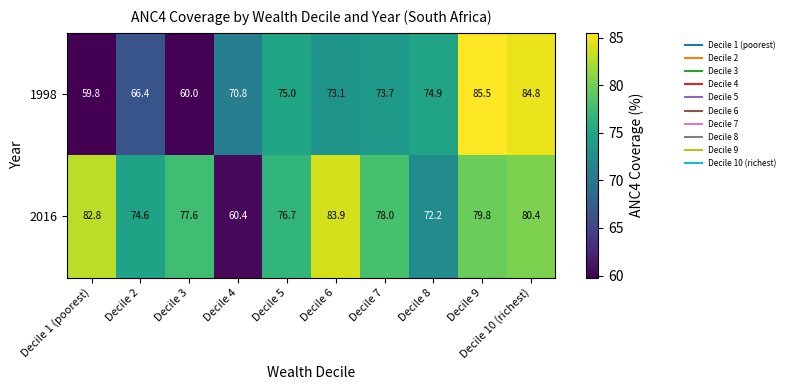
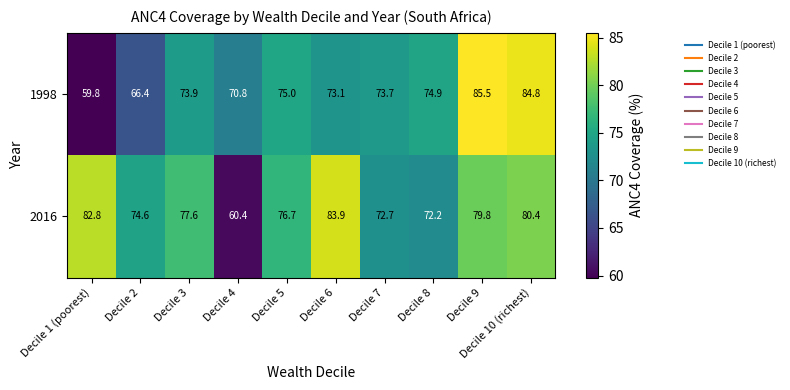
  {
    "1998": {
      "Decile 1 (poorest)": 59.8,
      "Decile 2": 66.4,
-     "Decile 3": 60.0,
+     "Decile 3": 73.9,
      "Decile 4": 70.8,
      "Decile 5": 75.0,
      "Decile 6": 73.1,
      "Decile 7": 73.7,
      "Decile 8": 74.9,
      "Decile 9": 85.5,
      "Decile 10 (richest)": 84.8
    },
    "2016": {
      "Decile 1 (poorest)": 82.8,
      "Decile 2": 74.6,
      "Decile 3": 77.6,
      "Decile 4": 60.4,
      "Decile 5": 76.7,
      "Decile 6": 83.9,
-     "Decile 7": 78.0,
+     "Decile 7": 72.7,
      "Decile 8": 72.2,
      "Decile 9": 79.8,
      "Decile 10 (richest)": 80.4
    }
  }
